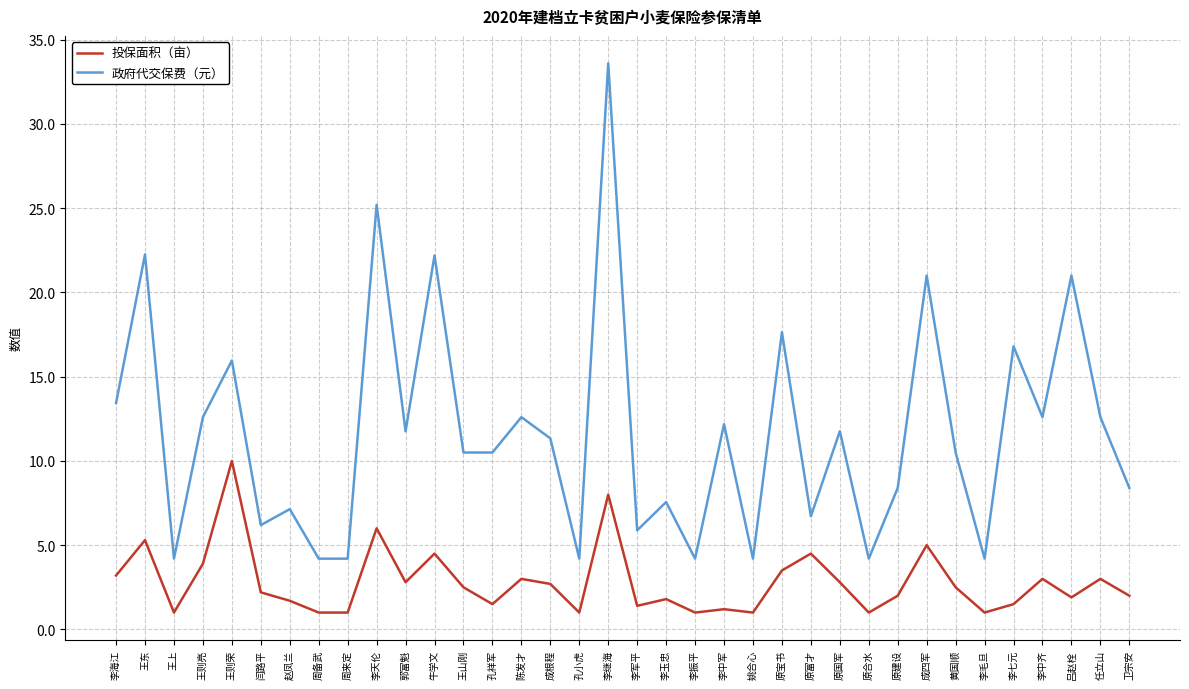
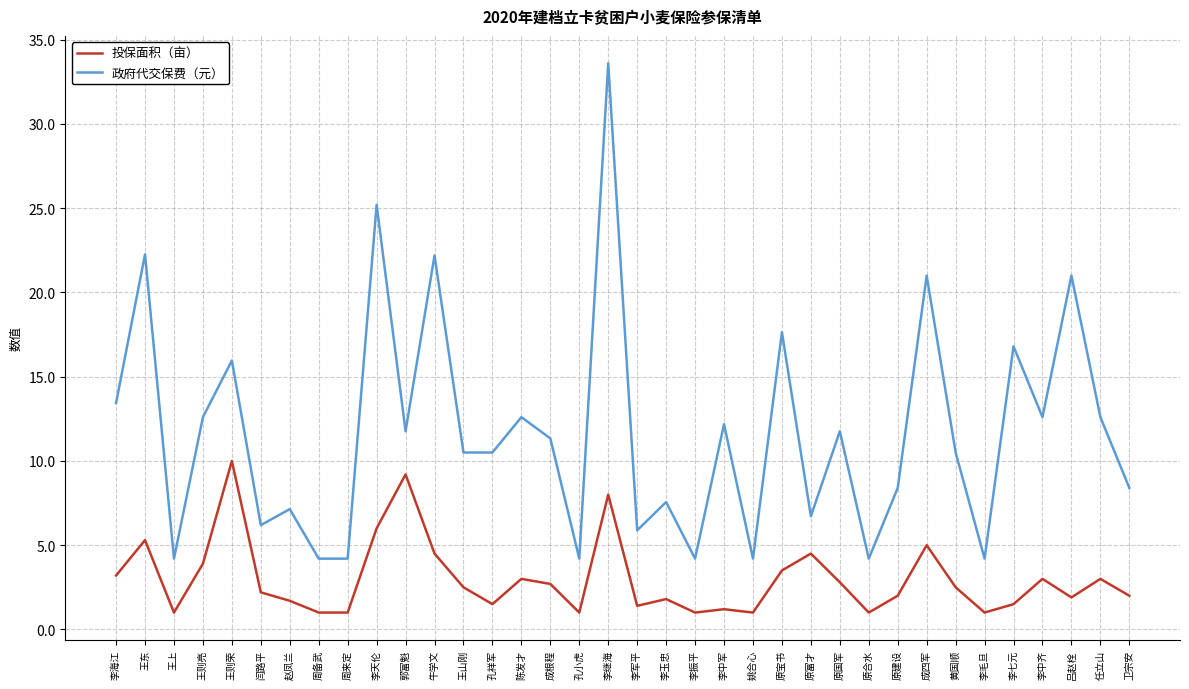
  {
    "投保面积（亩）": {
      "李海江": 3.2,
      "王东": 5.3,
      "王上": 1.0,
      "王则亮": 3.9,
      "王则荣": 10.0,
      "闫路平": 2.2,
      "赵凤兰": 1.7,
      "周备武": 1.0,
      "周来定": 1.0,
      "李天伦": 6.0,
-     "郭富魁": 2.8,
+     "郭富魁": 9.2,
      "牛学文": 4.5,
      "王山刚": 2.5,
      "孔祥军": 1.5,
      "陈发才": 3.0,
      "成根程": 2.7,
      "孔小虎": 1.0,
      "李继海": 8.0,
      "李军平": 1.4,
      "李玉忠": 1.8,
      "李振平": 1.0,
      "李中军": 1.2,
      "姚合心": 1.0,
      "原宝书": 3.5,
      "原富才": 4.5,
      "原国军": 2.8,
      "原合水": 1.0,
      "原建设": 2.0,
      "成四军": 5.0,
      "黄国顺": 2.5,
      "李毛旦": 1.0,
      "李七元": 1.5,
      "李中齐": 3.0,
      "吕赵栓": 1.9,
      "任立山": 3.0,
      "卫宗安": 2.0
    },
    "政府代交保费（元）": {
      "李海江": 13.4,
      "王东": 22.3,
      "王上": 4.2,
      "王则亮": 12.6,
      "王则荣": 16.0,
      "闫路平": 6.2,
      "赵凤兰": 7.1,
      "周备武": 4.2,
      "周来定": 4.2,
      "李天伦": 25.2,
      "郭富魁": 11.8,
      "牛学文": 22.2,
      "王山刚": 10.5,
      "孔祥军": 10.5,
      "陈发才": 12.6,
      "成根程": 11.3,
      "孔小虎": 4.2,
      "李继海": 33.6,
      "李军平": 5.9,
      "李玉忠": 7.6,
      "李振平": 4.2,
      "李中军": 12.2,
      "姚合心": 4.2,
      "原宝书": 17.6,
      "原富才": 6.7,
      "原国军": 11.8,
      "原合水": 4.2,
      "原建设": 8.4,
      "成四军": 21.0,
      "黄国顺": 10.5,
      "李毛旦": 4.2,
      "李七元": 16.8,
      "李中齐": 12.6,
      "吕赵栓": 21.0,
      "任立山": 12.6,
      "卫宗安": 8.4
    }
  }
